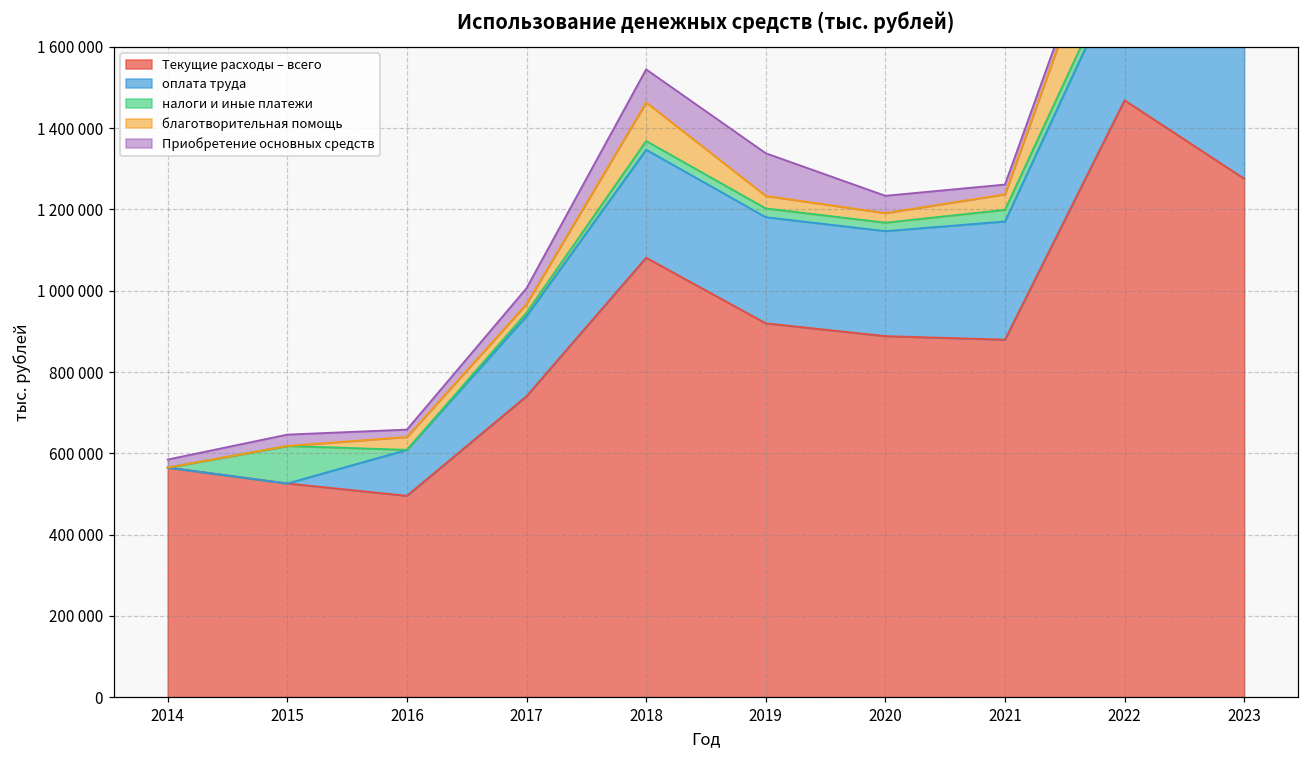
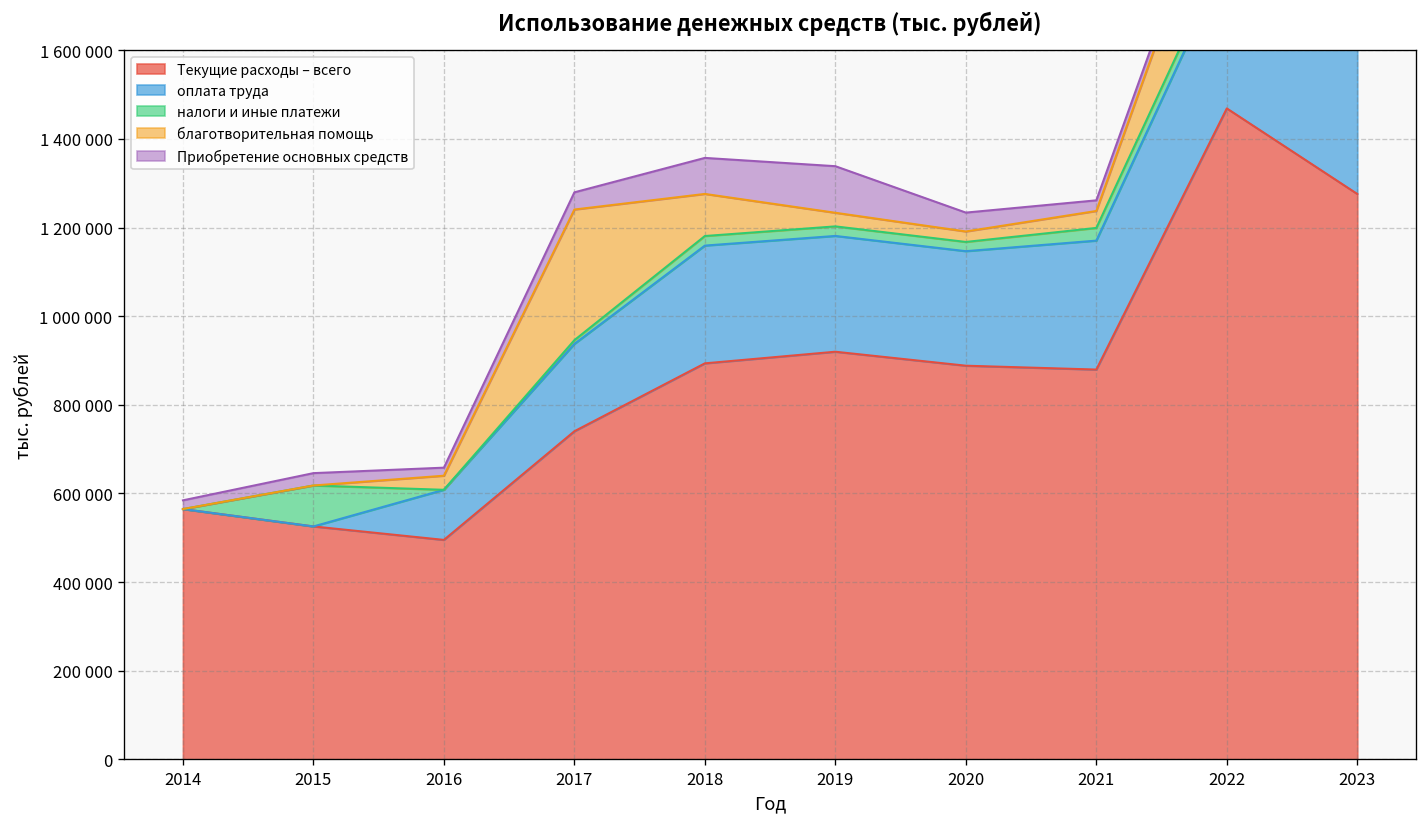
  {
    "Текущие расходы – всего": {
      "2016": 500000,
      "2017": 740000,
-     "2018": 1080000,
+     "2018": 890000,
      "2019": 920000,
      "2020": 890000,
      "2021": 880000,
      "2022": 1470000,
      "2023": 1280000
    },
    "оплата труда": {
      "2017": 200000,
      "2018": 270000,
      "2019": 260000,
      "2020": 260000,
      "2021": 290000
    },
    "налоги и иные платежи": {
      "2017": 10000,
      "2018": 20000,
      "2019": 20000,
      "2020": 20000,
      "2021": 30000
    },
    "благотворительная помощь": {
      "2016": 30000,
-     "2017": 20000,
+     "2017": 290000,
      "2018": 90000,
      "2019": 30000,
      "2020": 20000,
      "2021": 40000
    },
    "Приобретение основных средств": {
      "2014": 20000,
      "2015": 30000,
      "2016": 20000,
      "2017": 40000,
      "2018": 80000,
      "2019": 110000,
      "2020": 40000,
      "2021": 20000
    }
  }
